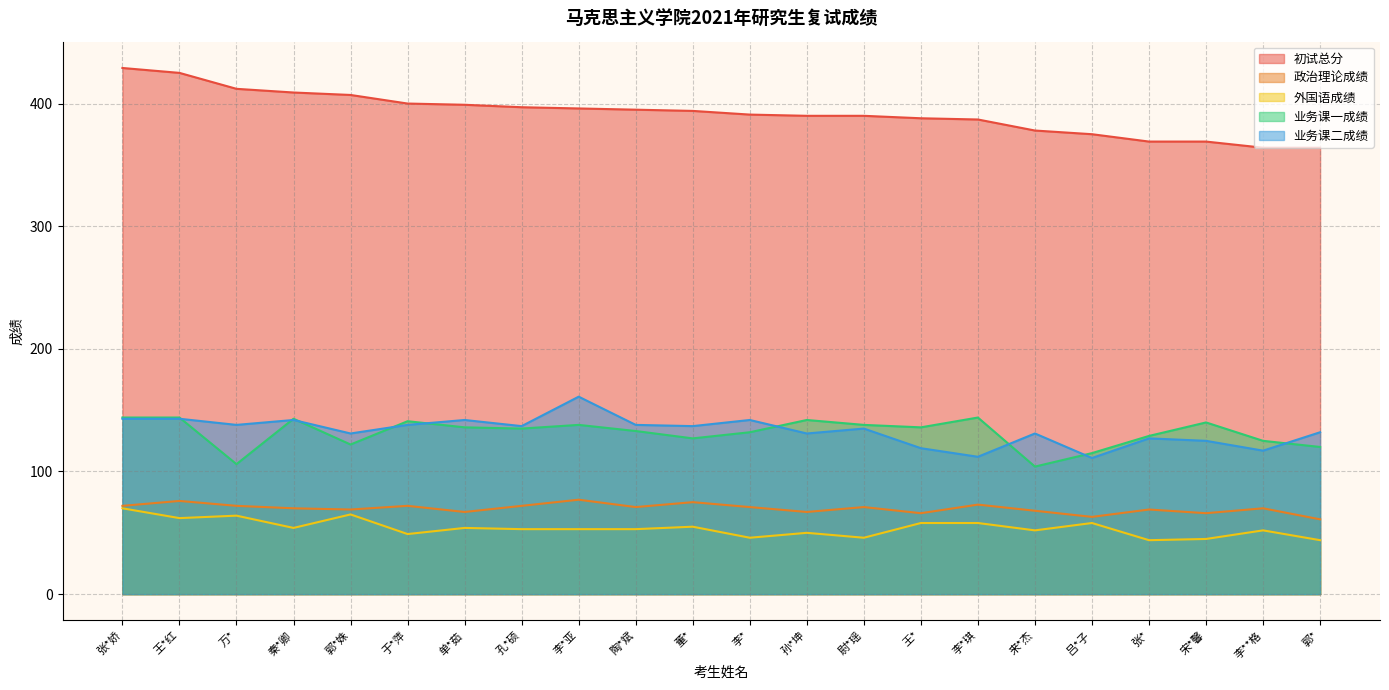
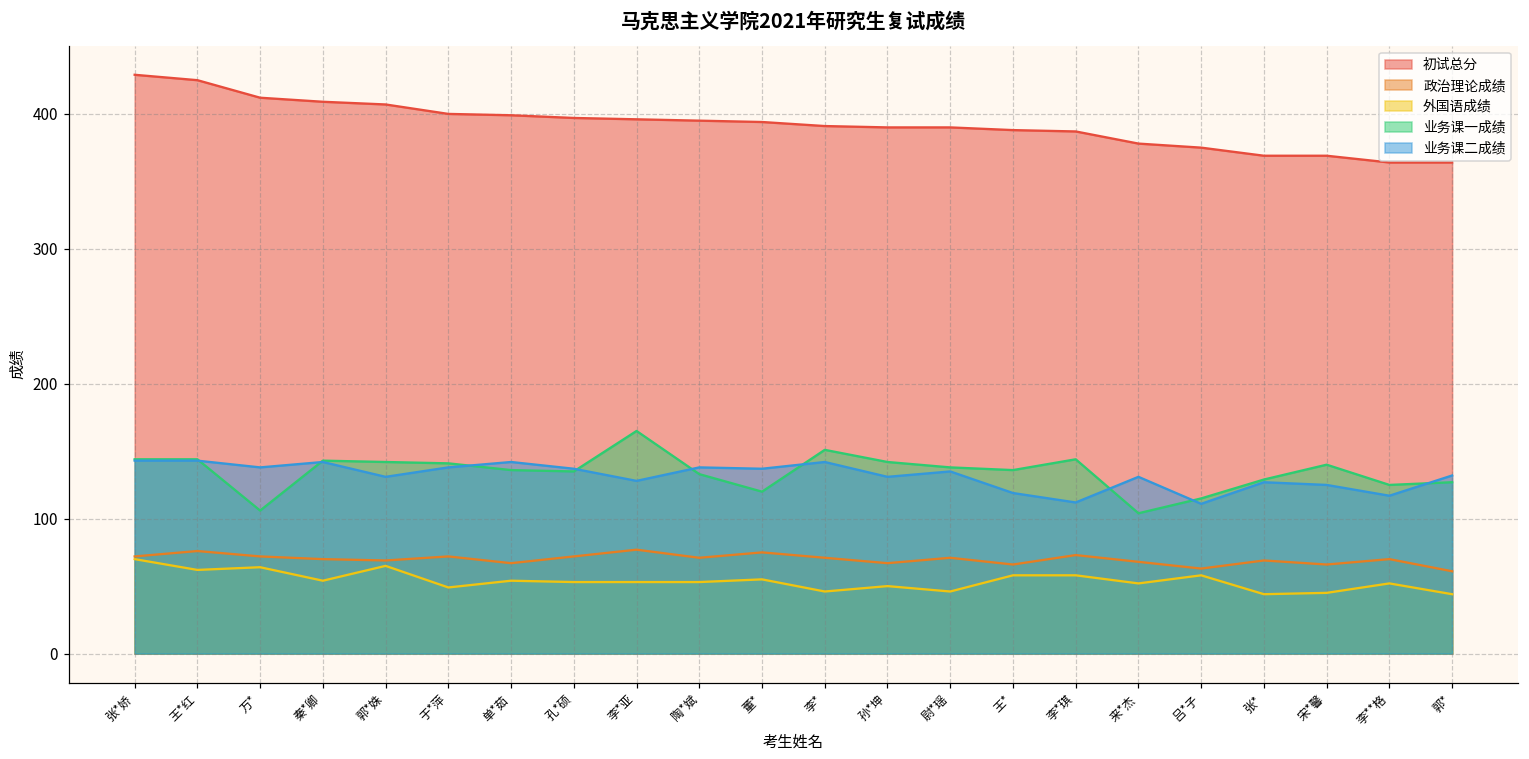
  {
    "业务课一成绩": {
      "万*": 106,
-     "郭*姝": 122,
+     "郭*姝": 142,
      "于*萍": 141,
      "单*茹": 136,
-     "李*亚": 138,
+     "李*亚": 165,
      "陶*斌": 133,
-     "董*": 127,
-     "李*": 132,
+     "董*": 120,
+     "李*": 151,
      "孙*坤": 142,
      "尉*瑶": 138,
      "王*": 136,
      "李*琪": 144,
      "来*杰": 104,
      "吕*子": 115,
      "宋*馨": 140,
      "李**格": 125,
-     "郭*": 120
+     "郭*": 127
    },
    "业务课二成绩": {
      "万*": 138,
      "郭*姝": 131,
      "于*萍": 138,
      "单*茹": 142,
-     "李*亚": 161,
+     "李*亚": 128,
      "陶*斌": 138,
      "董*": 137,
      "李*": 142,
      "孙*坤": 131,
      "尉*瑶": 135,
      "王*": 119,
      "李*琪": 112,
      "来*杰": 131,
      "吕*子": 111,
      "宋*馨": 125,
      "李**格": 117,
      "郭*": 132
    }
  }
